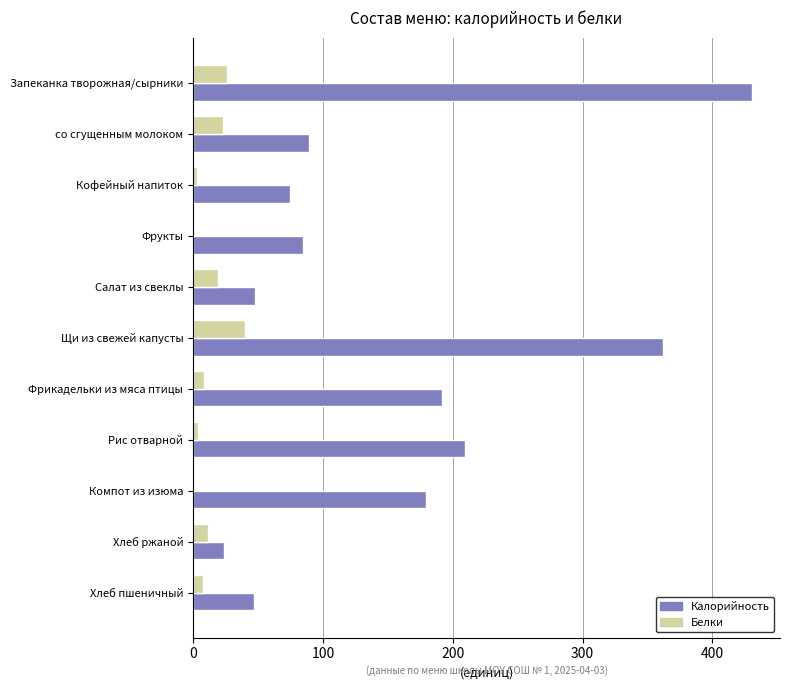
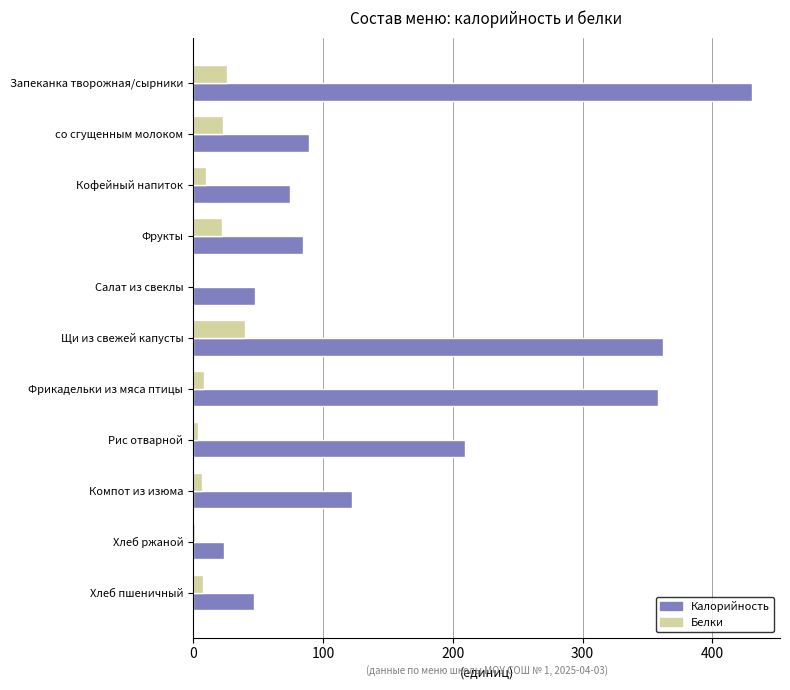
  {
    "Калорийность": {
      "Запеканка творожная/сырники": 431,
      "со сгущенным молоком": 89,
      "Кофейный напиток": 75,
      "Фрукты": 85,
      "Салат из свеклы": 48,
      "Щи из свежей капусты": 362,
-     "Фрикадельки из мяса птицы": 192,
+     "Фрикадельки из мяса птицы": 358,
      "Рис отварной": 210,
-     "Компот из изюма": 180,
+     "Компот из изюма": 122,
      "Хлеб ржаной": 24,
      "Хлеб пшеничный": 47
    },
    "Белки": {
      "Запеканка творожная/сырники": 26,
      "со сгущенным молоком": 23,
-     "Кофейный напиток": 3,
-     "Фрукты": 0,
-     "Салат из свеклы": 19,
+     "Кофейный напиток": 10,
+     "Фрукты": 22,
+     "Салат из свеклы": 1,
      "Щи из свежей капусты": 40,
      "Фрикадельки из мяса птицы": 9,
      "Рис отварной": 4,
-     "Компот из изюма": 0,
-     "Хлеб ржаной": 12,
+     "Компот из изюма": 7,
+     "Хлеб ржаной": 1,
      "Хлеб пшеничный": 8
    }
  }
